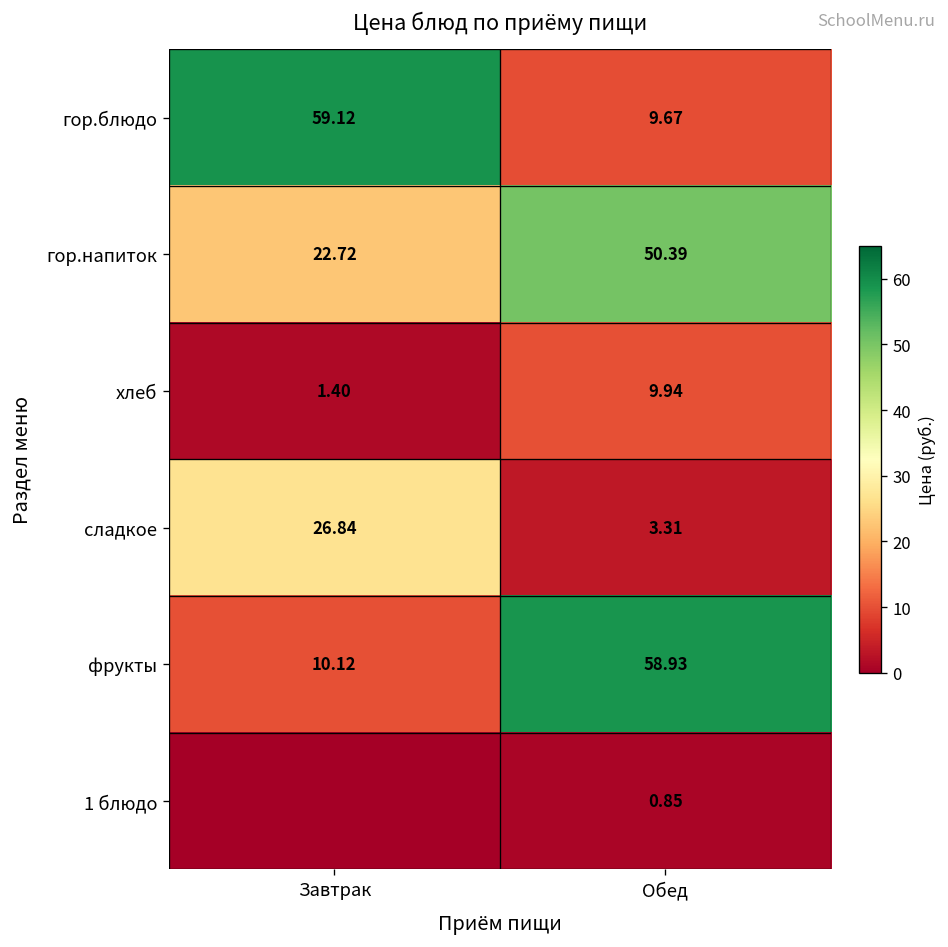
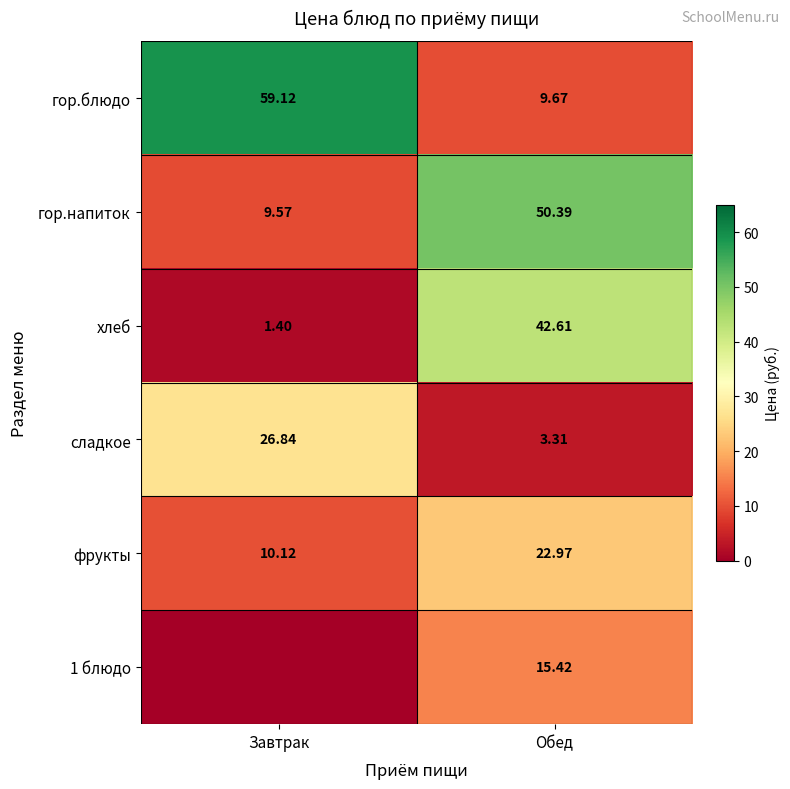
  {
    "гор.блюдо": {
      "Завтрак": 59.12,
      "Обед": 9.67
    },
    "гор.напиток": {
-     "Завтрак": 22.72,
+     "Завтрак": 9.57,
      "Обед": 50.39
    },
    "хлеб": {
      "Завтрак": 1.40,
-     "Обед": 9.94
+     "Обед": 42.61
    },
    "сладкое": {
      "Завтрак": 26.84,
      "Обед": 3.31
    },
    "фрукты": {
      "Завтрак": 10.12,
-     "Обед": 58.93
+     "Обед": 22.97
    },
    "1 блюдо": {
-     "Обед": 0.85
+     "Обед": 15.42
    }
  }
